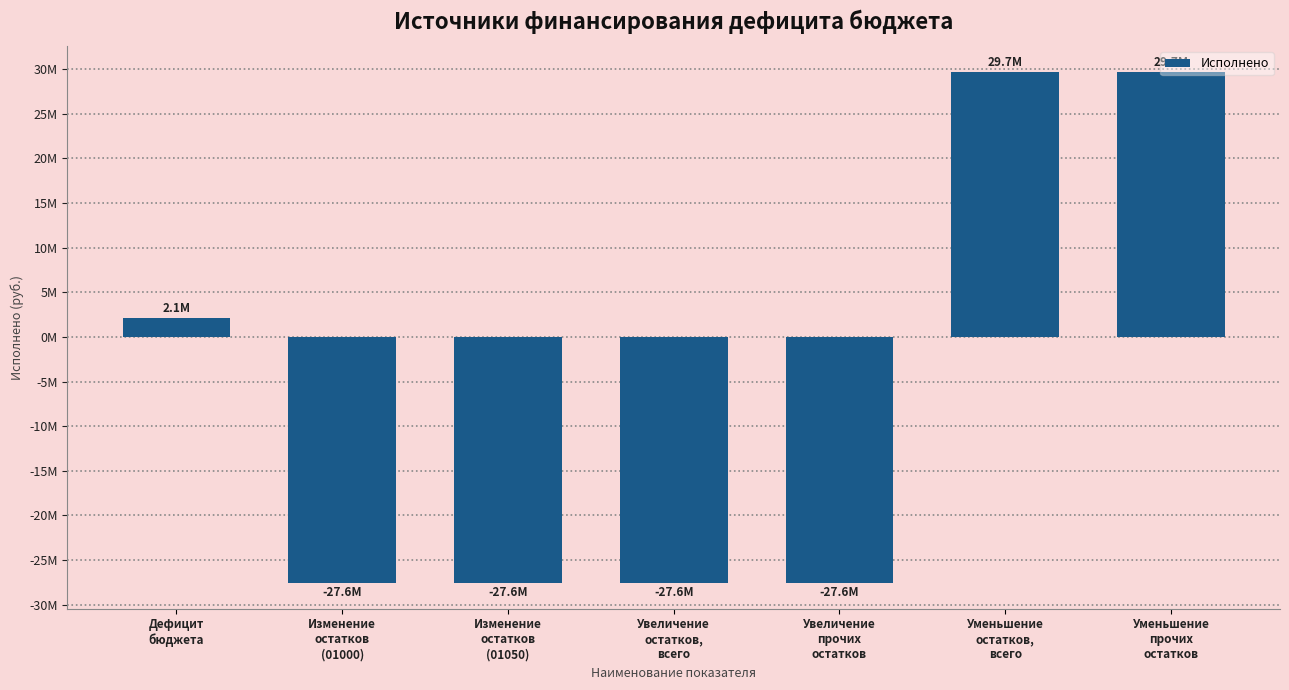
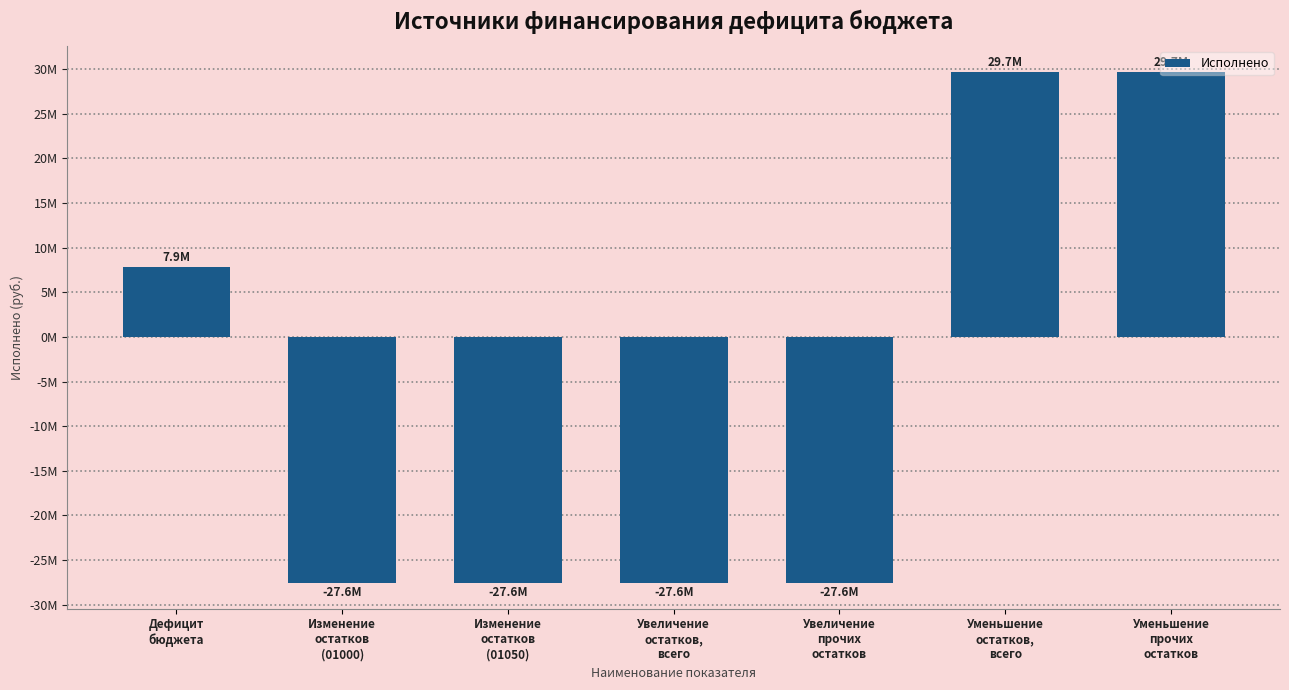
  {
-   "Дефицит бюджета": "2.1M",
+   "Дефицит бюджета": "7.9M",
    "Изменение остатков (01000)": "-27.6M",
    "Изменение остатков (01050)": "-27.6M",
    "Увеличение остатков, всего": "-27.6M",
    "Увеличение прочих остатков": "-27.6M",
    "Уменьшение остатков, всего": "29.7M"
  }
